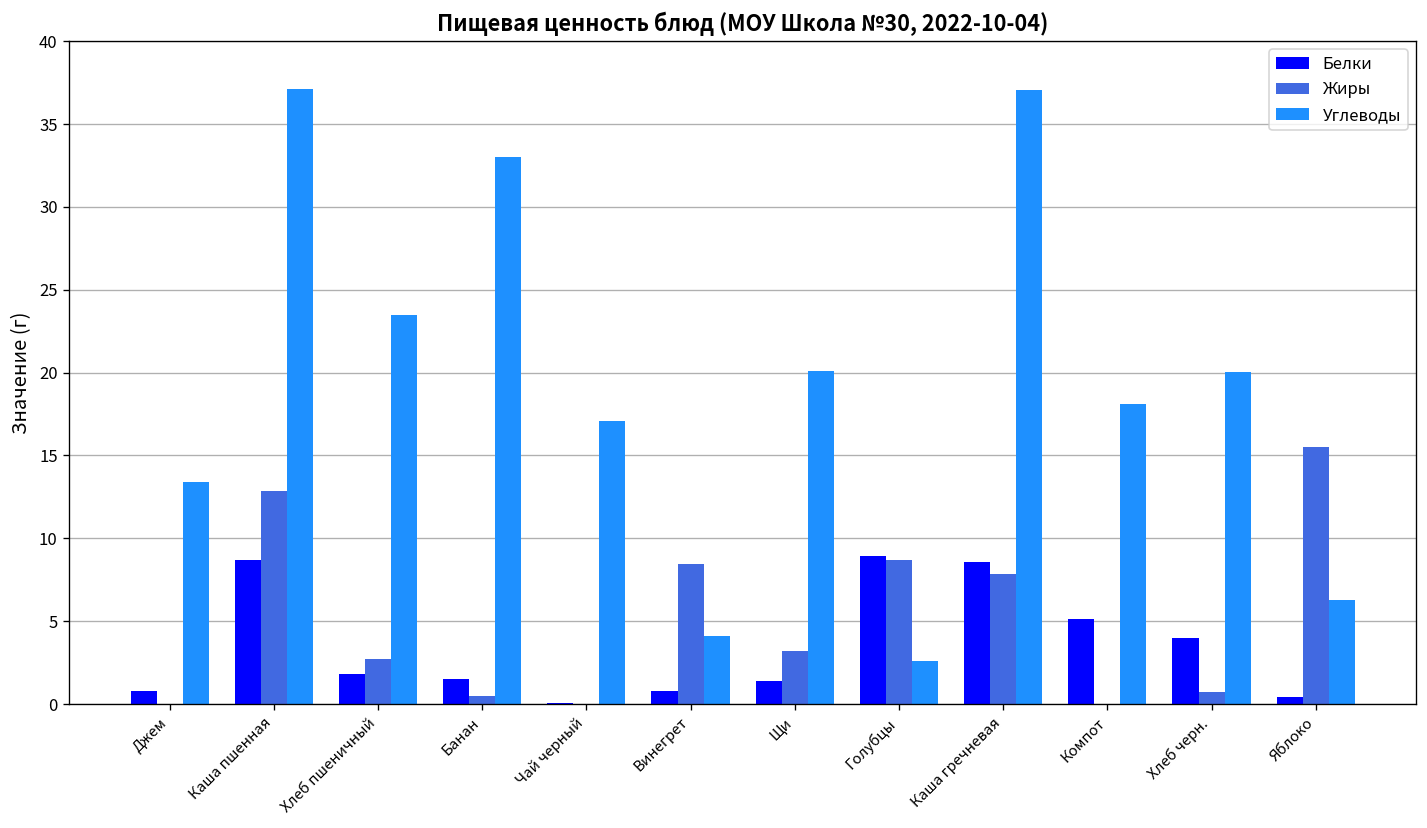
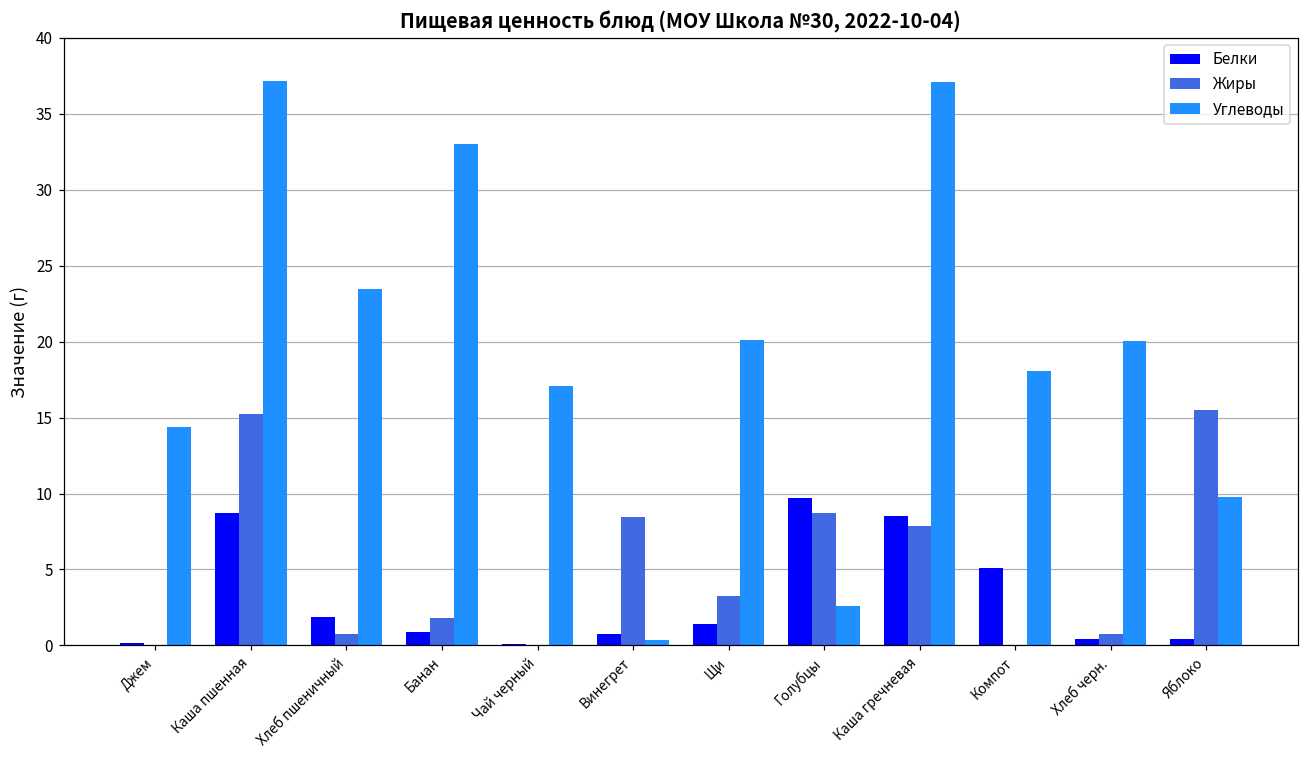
  {
    "Белки": {
-     "Джем": 0.8,
+     "Джем": 0.1,
      "Каша пшенная": 8.7,
      "Хлеб пшеничный": 1.8,
-     "Банан": 1.5,
+     "Банан": 0.9,
      "Винегрет": 0.8,
      "Щи": 1.4,
-     "Голубцы": 8.9,
+     "Голубцы": 9.7,
      "Каша гречневая": 8.6,
      "Компот": 5.1,
-     "Хлеб черн.": 4.0,
+     "Хлеб черн.": 0.4,
      "Яблоко": 0.4
    },
    "Жиры": {
      "Джем": 0.0,
-     "Каша пшенная": 12.9,
-     "Хлеб пшеничный": 2.7,
-     "Банан": 0.5,
+     "Каша пшенная": 15.2,
+     "Хлеб пшеничный": 0.7,
+     "Банан": 1.8,
      "Чай черный": 0.0,
      "Винегрет": 8.5,
      "Щи": 3.2,
      "Голубцы": 8.7,
      "Каша гречневая": 7.8,
      "Компот": 0.0,
      "Хлеб черн.": 0.7,
      "Яблоко": 15.5
    },
    "Углеводы": {
-     "Джем": 13.4,
+     "Джем": 14.4,
      "Каша пшенная": 37.1,
      "Хлеб пшеничный": 23.5,
      "Банан": 33.0,
      "Чай черный": 17.1,
-     "Винегрет": 4.1,
+     "Винегрет": 0.4,
      "Щи": 20.1,
      "Голубцы": 2.6,
      "Каша гречневая": 37.1,
      "Компот": 18.1,
      "Хлеб черн.": 20.0,
-     "Яблоко": 6.3
+     "Яблоко": 9.8
    }
  }
